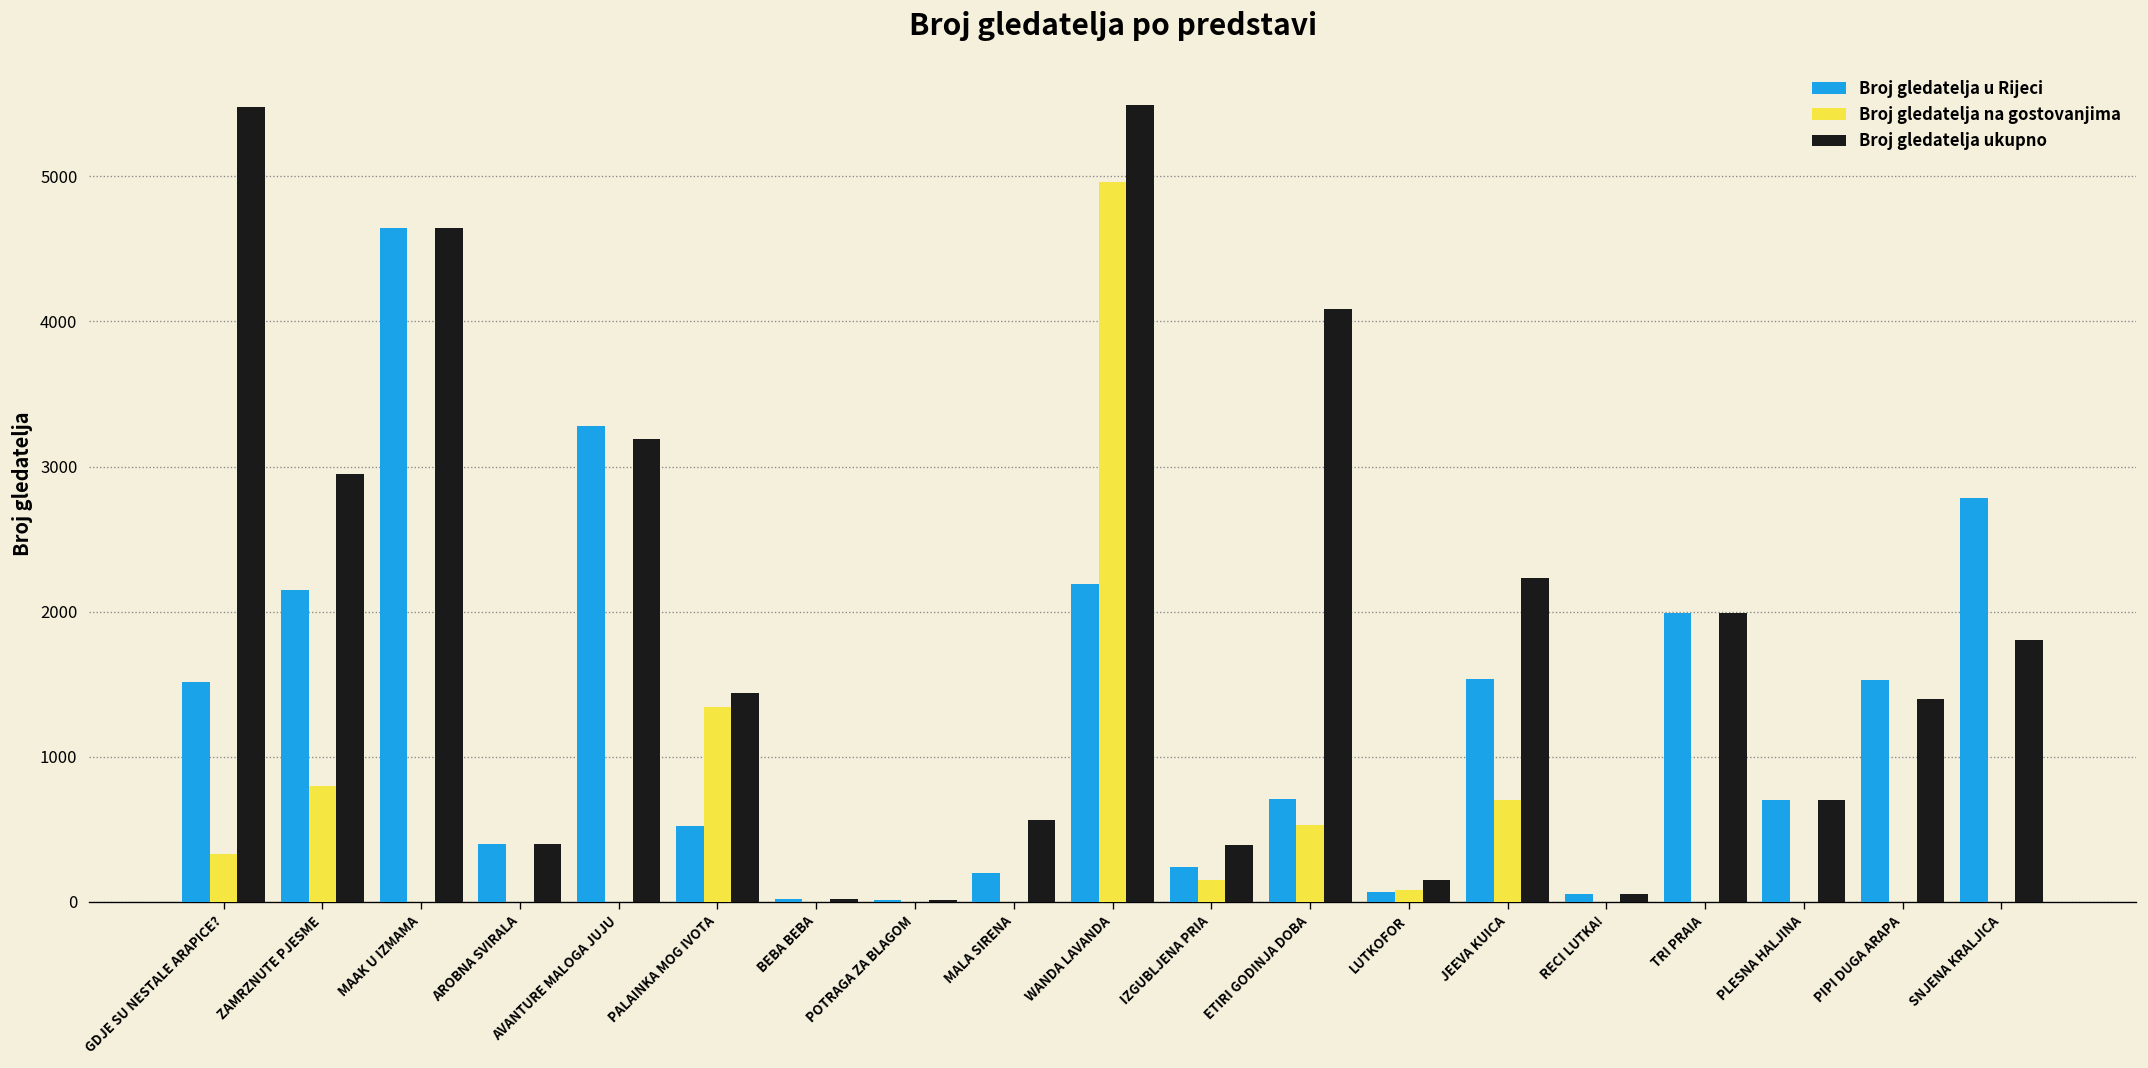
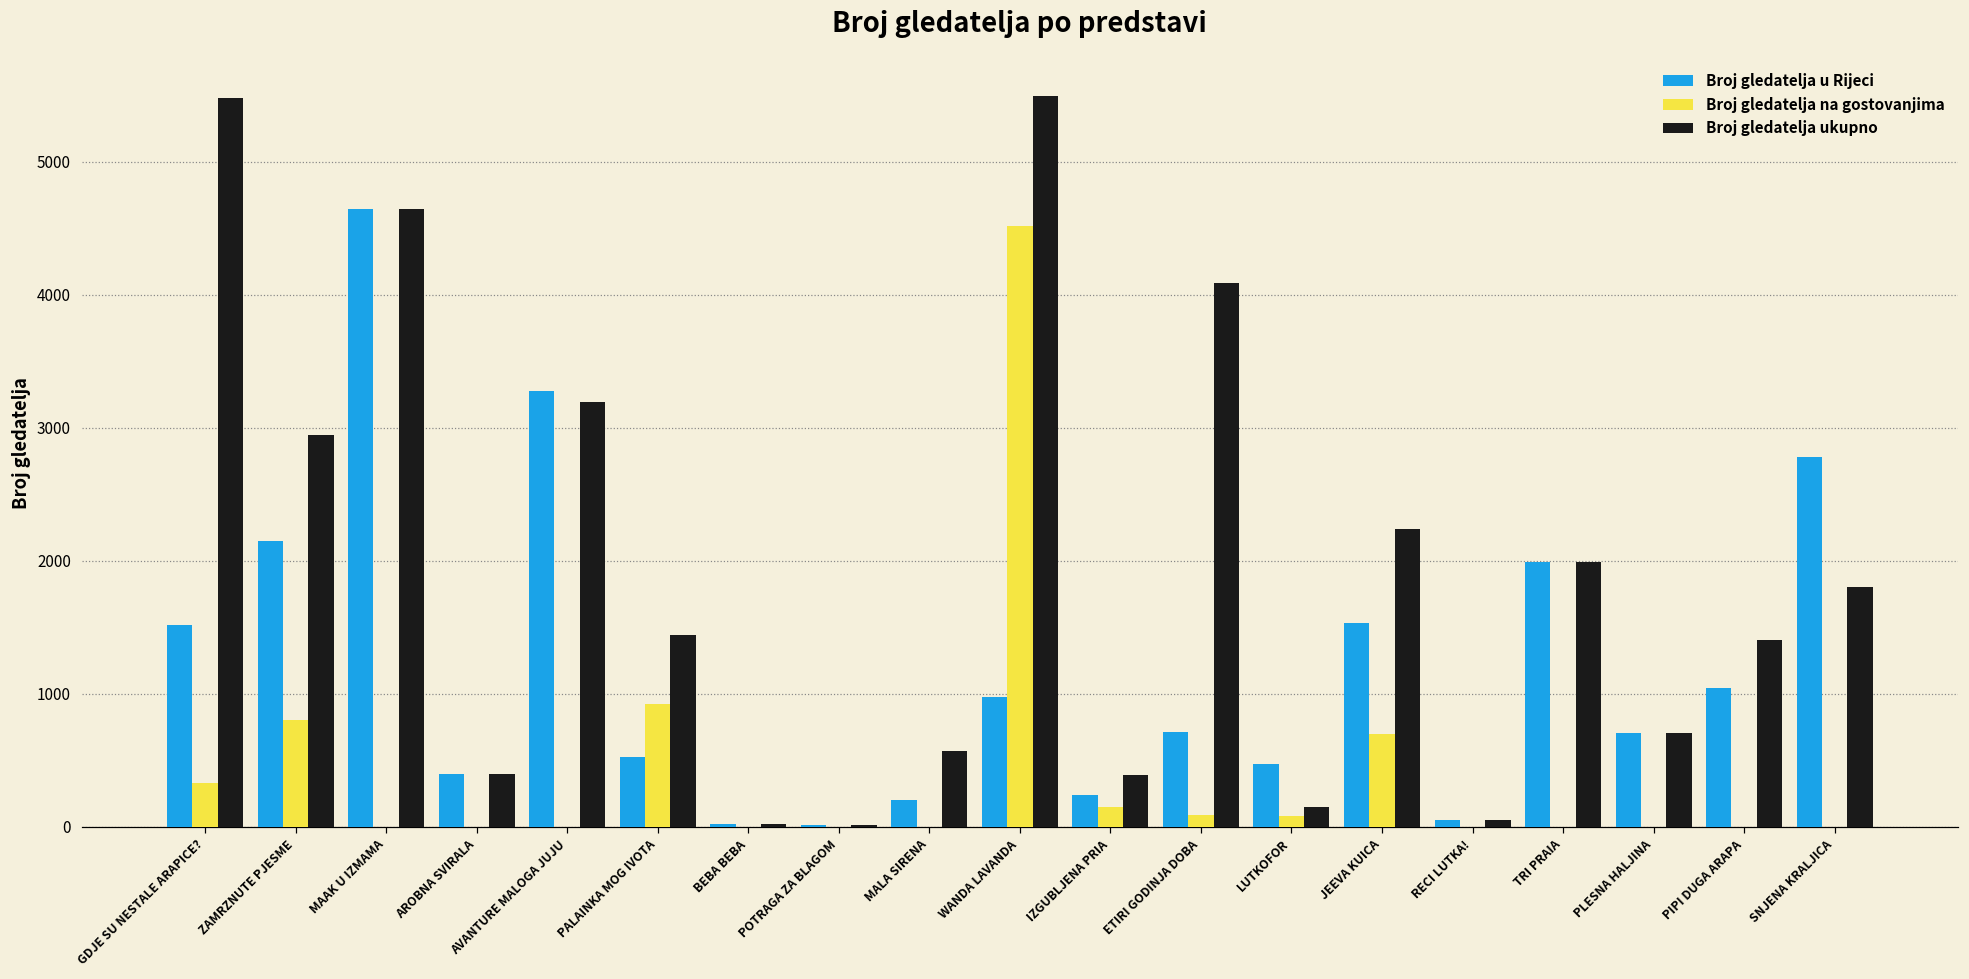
  {
    "Broj gledatelja u Rijeci": {
      "GDJE SU NESTALE ARAPICE?": 1520,
      "ZAMRZNUTE PJESME": 2150,
      "MAAK U IZMAMA": 4650,
      "AROBNA SVIRALA": 400,
      "AVANTURE MALOGA JUJU": 3280,
      "PALAINKA MOG IVOTA": 520,
      "BEBA BEBA": 20,
      "MALA SIRENA": 200,
-     "WANDA LAVANDA": 2190,
+     "WANDA LAVANDA": 970,
      "IZGUBLJENA PRIA": 240,
      "ETIRI GODINJA DOBA": 710,
-     "LUTKOFOR": 70,
+     "LUTKOFOR": 470,
      "JEEVA KUICA": 1540,
      "RECI LUTKA!": 50,
      "TRI PRAIA": 1990,
      "PLESNA HALJINA": 700,
-     "PIPI DUGA ARAPA": 1530,
+     "PIPI DUGA ARAPA": 1040,
      "SNJENA KRALJICA": 2780
    },
    "Broj gledatelja na gostovanjima": {
      "GDJE SU NESTALE ARAPICE?": 330,
      "ZAMRZNUTE PJESME": 800,
      "MAAK U IZMAMA": 0,
      "AROBNA SVIRALA": 0,
      "AVANTURE MALOGA JUJU": 0,
-     "PALAINKA MOG IVOTA": 1340,
+     "PALAINKA MOG IVOTA": 920,
      "BEBA BEBA": 0,
      "POTRAGA ZA BLAGOM": 0,
      "MALA SIRENA": 0,
-     "WANDA LAVANDA": 4960,
+     "WANDA LAVANDA": 4520,
      "IZGUBLJENA PRIA": 150,
-     "ETIRI GODINJA DOBA": 530,
+     "ETIRI GODINJA DOBA": 90,
      "LUTKOFOR": 80,
      "JEEVA KUICA": 700,
      "RECI LUTKA!": 0,
      "TRI PRAIA": 0,
      "PLESNA HALJINA": 0,
      "PIPI DUGA ARAPA": 0,
      "SNJENA KRALJICA": 0
    },
    "Broj gledatelja ukupno": {
      "GDJE SU NESTALE ARAPICE?": 5480,
      "ZAMRZNUTE PJESME": 2950,
      "MAAK U IZMAMA": 4650,
      "AROBNA SVIRALA": 400,
      "AVANTURE MALOGA JUJU": 3190,
      "PALAINKA MOG IVOTA": 1440,
      "BEBA BEBA": 20,
      "MALA SIRENA": 570,
      "WANDA LAVANDA": 5490,
      "IZGUBLJENA PRIA": 390,
      "ETIRI GODINJA DOBA": 4090,
      "LUTKOFOR": 150,
      "JEEVA KUICA": 2240,
      "RECI LUTKA!": 50,
      "TRI PRAIA": 1990,
      "PLESNA HALJINA": 700,
      "PIPI DUGA ARAPA": 1400,
      "SNJENA KRALJICA": 1800
    }
  }
